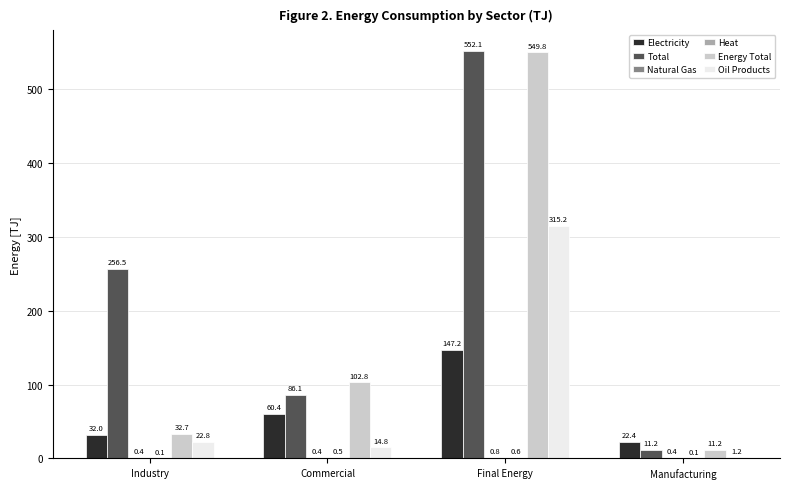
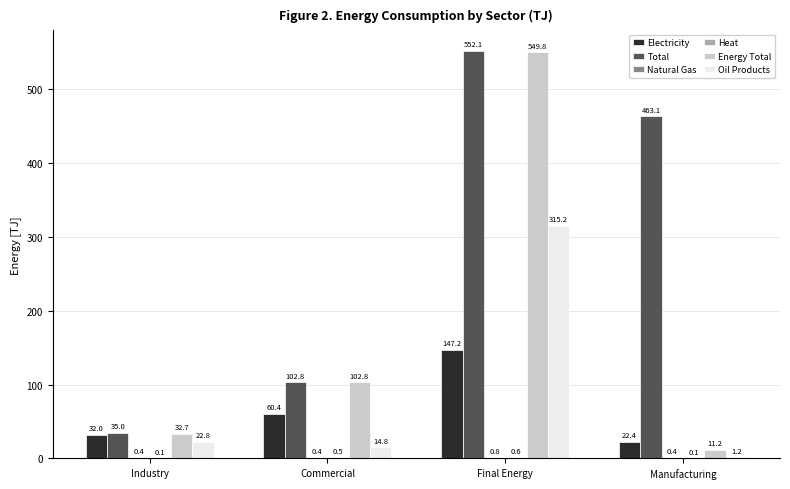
  {
    "Electricity": {
      "Industry": 32.0,
      "Commercial": 60.4,
      "Final Energy": 147.2,
      "Manufacturing": 22.4
    },
    "Total": {
-     "Industry": 256.5,
-     "Commercial": 86.1,
+     "Industry": 35.0,
+     "Commercial": 102.8,
      "Final Energy": 552.1,
-     "Manufacturing": 11.2
+     "Manufacturing": 463.1
    }
  }
